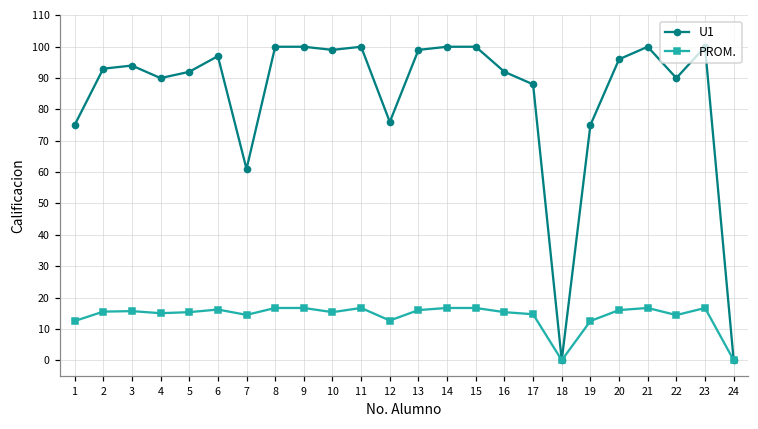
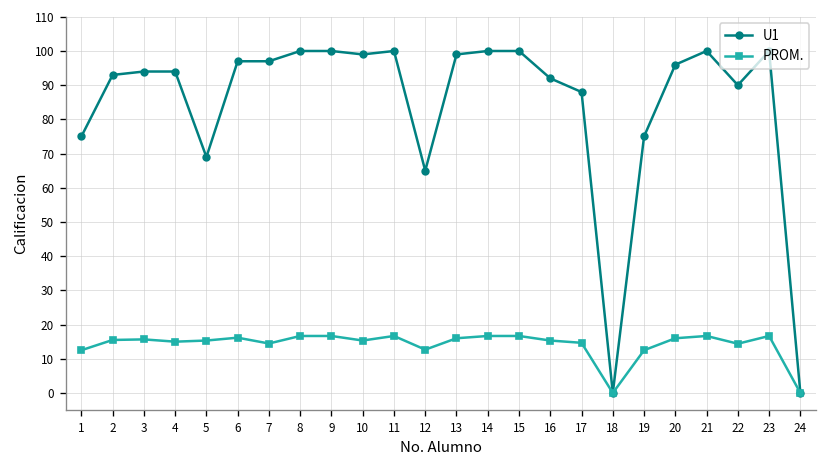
  {
    "U1": {
      "1": 75,
      "2": 93,
      "3": 94,
-     "4": 90,
-     "5": 92,
+     "4": 94,
+     "5": 69,
      "6": 97,
-     "7": 61,
+     "7": 97,
      "8": 100,
      "9": 100,
      "10": 99,
      "11": 100,
-     "12": 76,
+     "12": 65,
      "13": 99,
      "14": 100,
      "15": 100,
      "16": 92,
      "17": 88,
      "19": 75,
      "20": 96,
      "21": 100,
      "22": 90
    },
    "PROM.": {
      "1": 13,
      "2": 16,
      "3": 16,
      "4": 15,
      "5": 15,
      "6": 16,
      "7": 14,
      "8": 17,
      "9": 17,
      "10": 15,
      "11": 17,
      "12": 13,
      "13": 16,
      "14": 17,
      "15": 17,
      "16": 15,
      "17": 15,
      "19": 13,
      "20": 16,
      "21": 17,
      "22": 14,
      "23": 17
    }
  }
